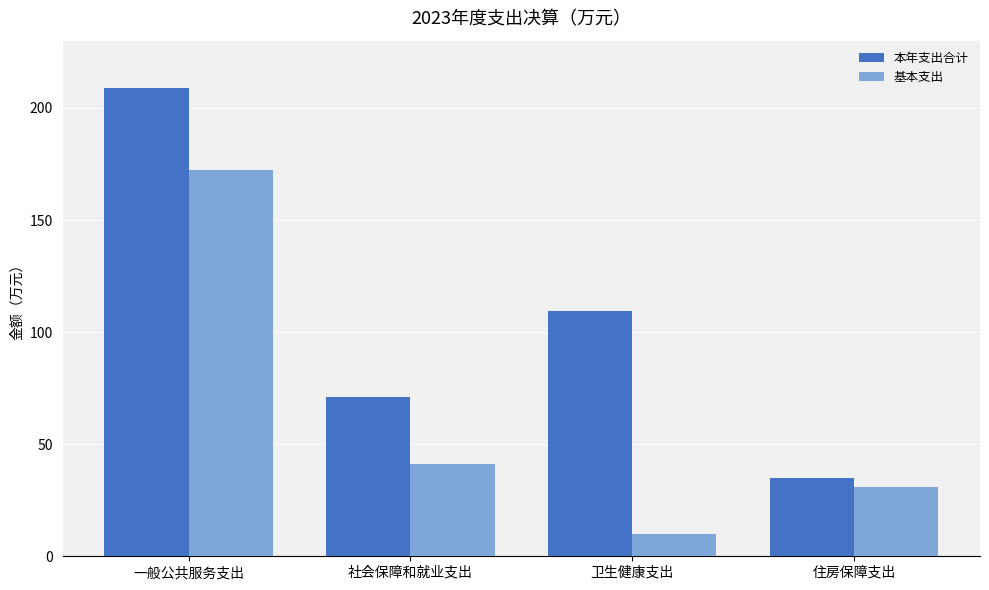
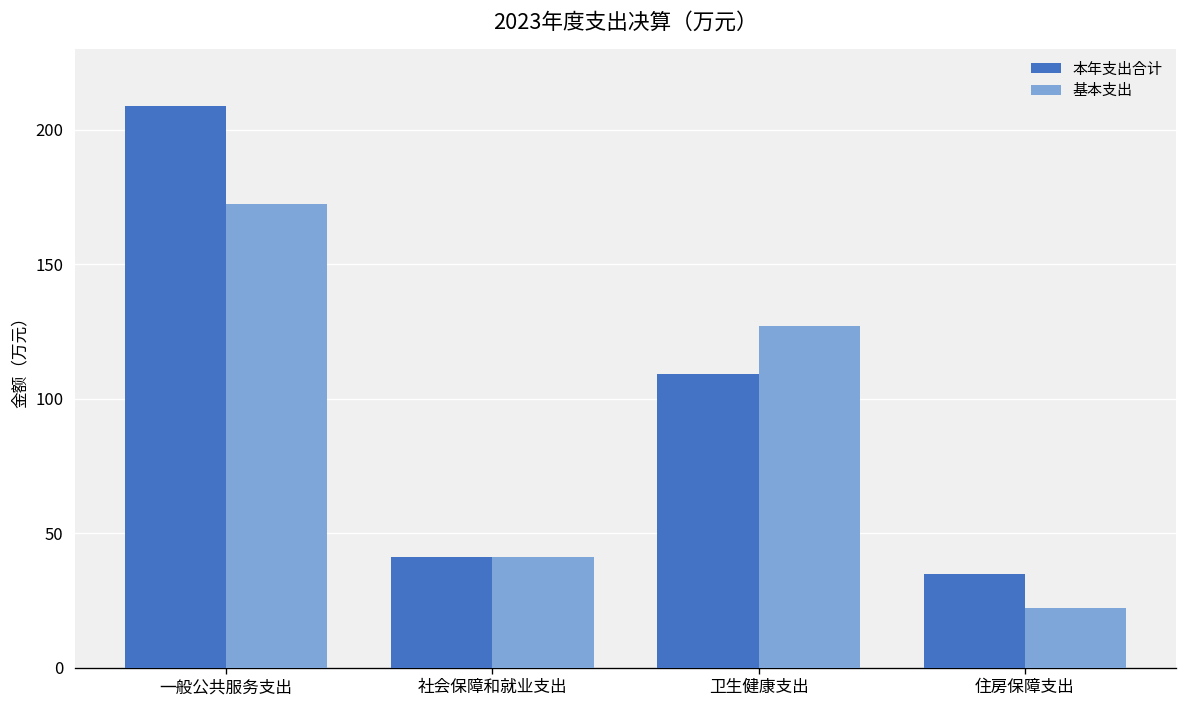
  {
    "本年支出合计": {
      "一般公共服务支出": 209,
-     "社会保障和就业支出": 71,
+     "社会保障和就业支出": 41,
      "卫生健康支出": 109,
      "住房保障支出": 35
    },
    "基本支出": {
      "一般公共服务支出": 172,
      "社会保障和就业支出": 41,
-     "卫生健康支出": 10,
-     "住房保障支出": 31
+     "卫生健康支出": 127,
+     "住房保障支出": 22
    }
  }
